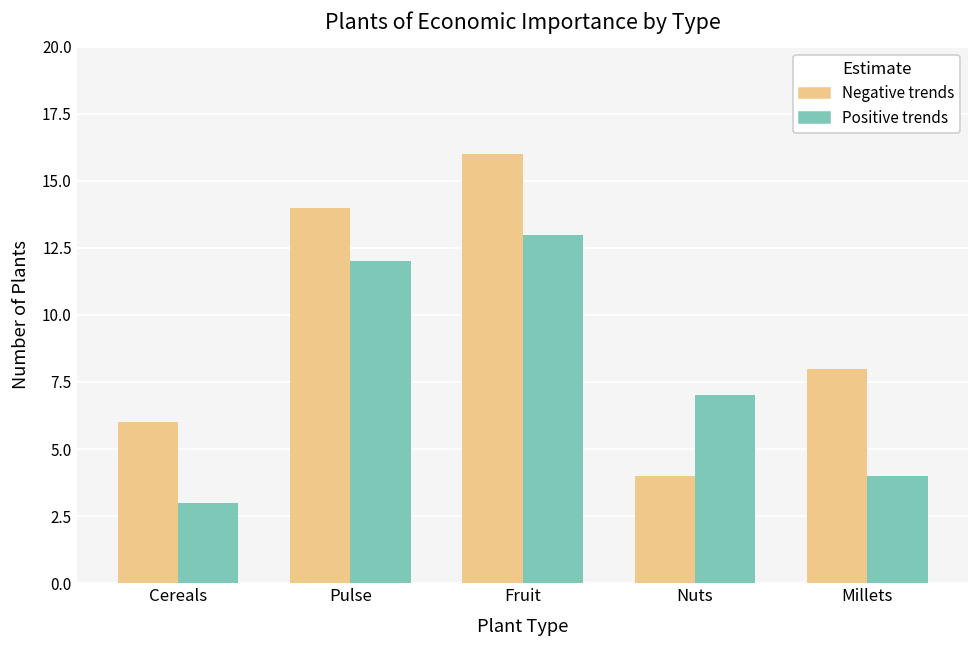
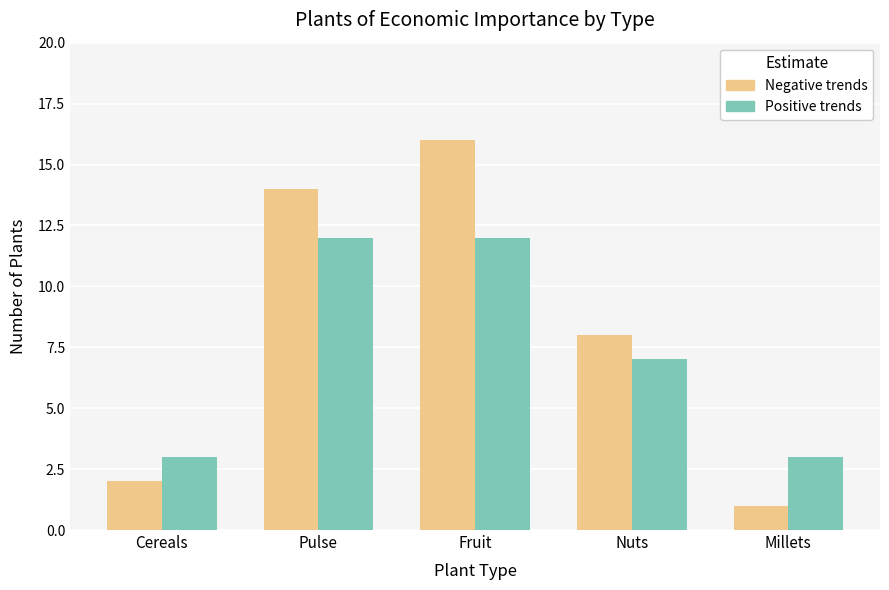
  {
    "Negative trends": {
-     "Cereals": 6,
+     "Cereals": 2,
      "Pulse": 14,
      "Fruit": 16,
-     "Nuts": 4,
-     "Millets": 8
+     "Nuts": 8,
+     "Millets": 1
    },
    "Positive trends": {
      "Cereals": 3,
      "Pulse": 12,
-     "Fruit": 13,
+     "Fruit": 12,
      "Nuts": 7,
-     "Millets": 4
+     "Millets": 3
    }
  }
